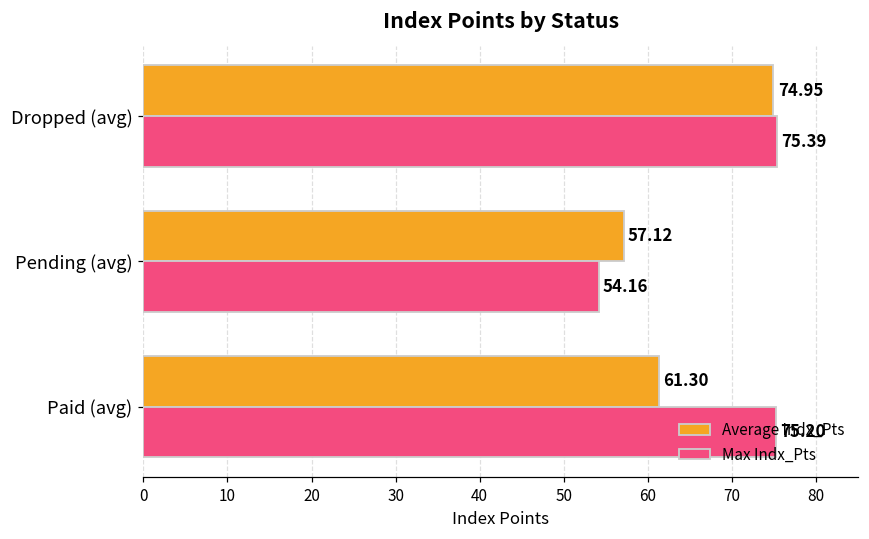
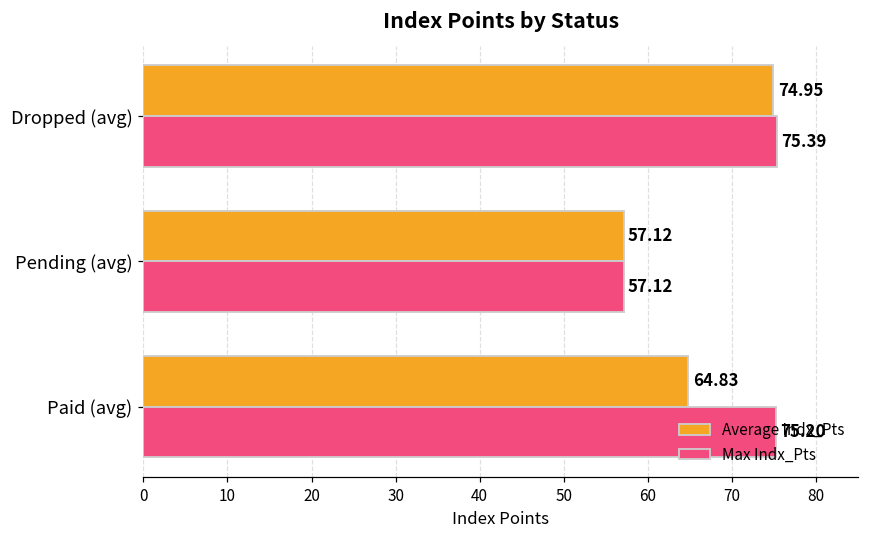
  {
    "Average Indx_Pts": {
      "Dropped (avg)": 74.95,
      "Pending (avg)": 57.12,
-     "Paid (avg)": 61.30
+     "Paid (avg)": 64.83
    },
    "Max Indx_Pts": {
      "Dropped (avg)": 75.39,
-     "Pending (avg)": 54.16,
+     "Pending (avg)": 57.12,
      "Paid (avg)": 75.20
    }
  }
